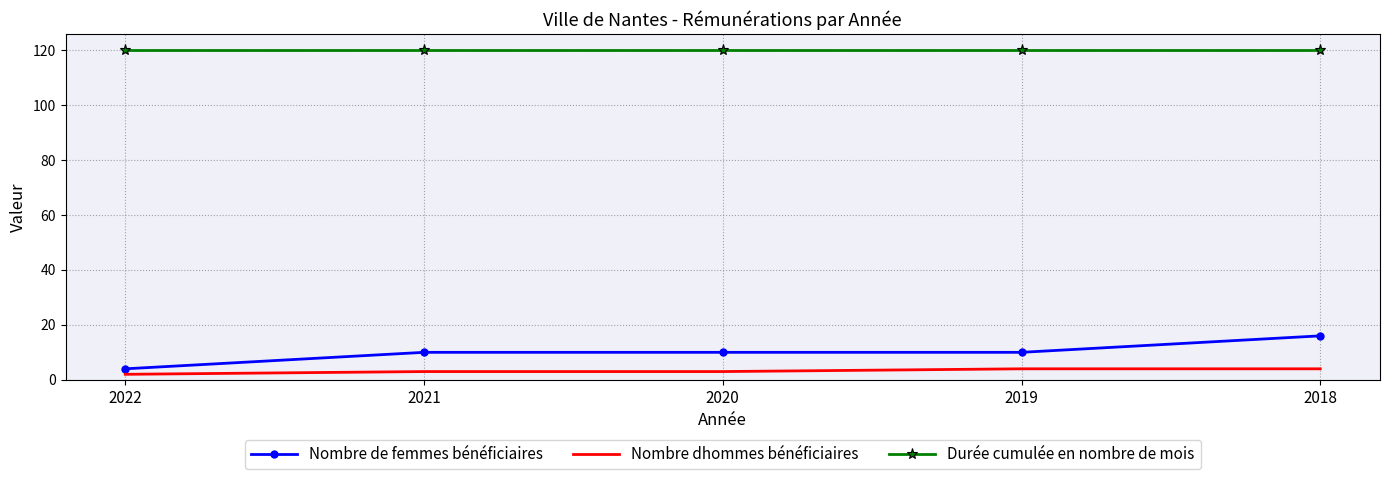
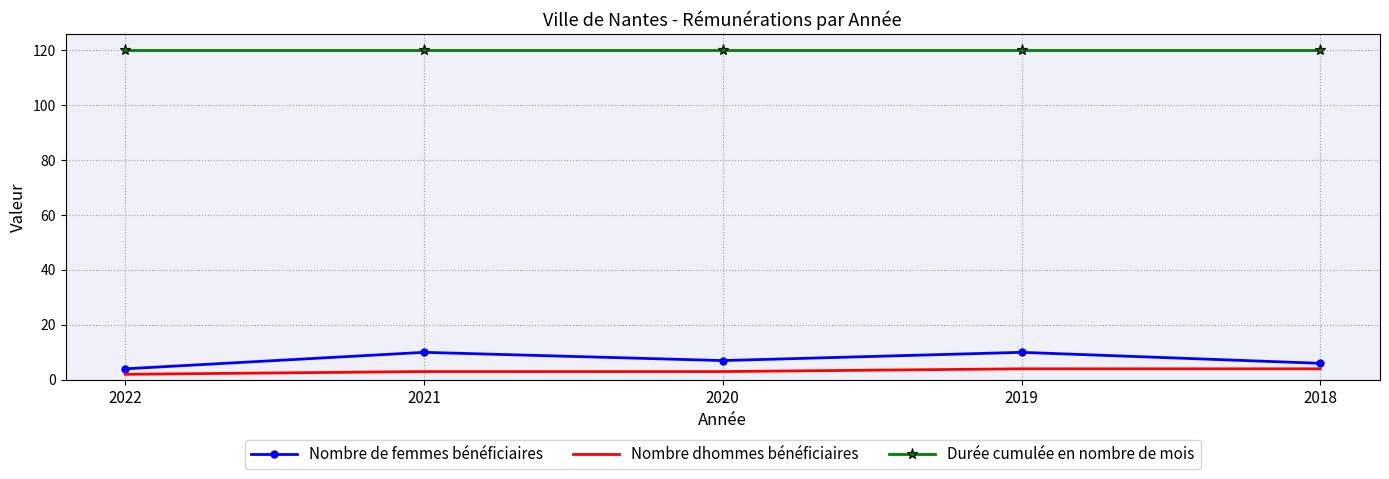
  {
    "Nombre de femmes bénéficiaires": {
      "2022": 4,
      "2021": 10,
-     "2020": 10,
+     "2020": 7,
      "2019": 10,
-     "2018": 16
+     "2018": 6
    },
    "Nombre dhommes bénéficiaires": {
      "2022": 2,
      "2021": 3,
      "2020": 3,
      "2019": 4,
      "2018": 4
    },
    "Durée cumulée en nombre de mois": {
      "2022": 120,
      "2021": 120,
      "2020": 120,
      "2019": 120,
      "2018": 120
    }
  }
